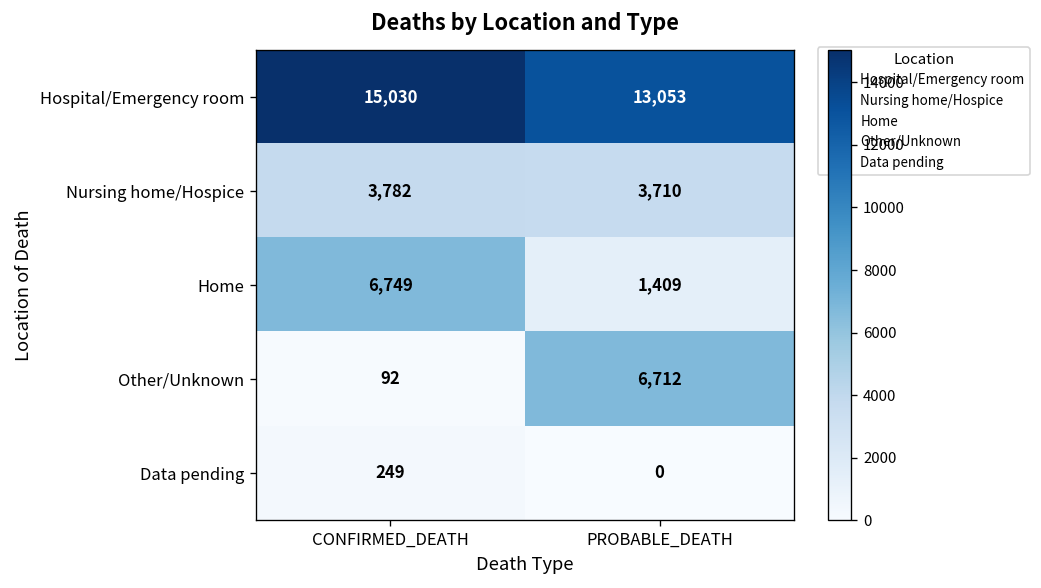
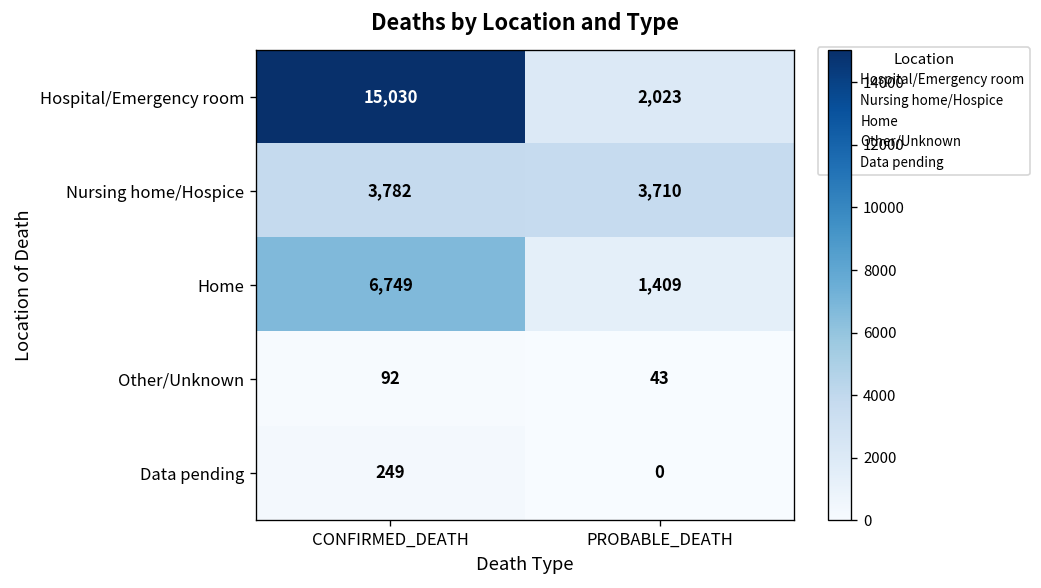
  {
    "Hospital/Emergency room": {
      "CONFIRMED_DEATH": "15,030",
-     "PROBABLE_DEATH": "13,053"
+     "PROBABLE_DEATH": "2,023"
    },
    "Nursing home/Hospice": {
      "CONFIRMED_DEATH": "3,782",
      "PROBABLE_DEATH": "3,710"
    },
    "Home": {
      "CONFIRMED_DEATH": "6,749",
      "PROBABLE_DEATH": "1,409"
    },
    "Other/Unknown": {
      "CONFIRMED_DEATH": "92",
-     "PROBABLE_DEATH": "6,712"
+     "PROBABLE_DEATH": "43"
    },
    "Data pending": {
      "CONFIRMED_DEATH": "249",
      "PROBABLE_DEATH": "0"
    }
  }
